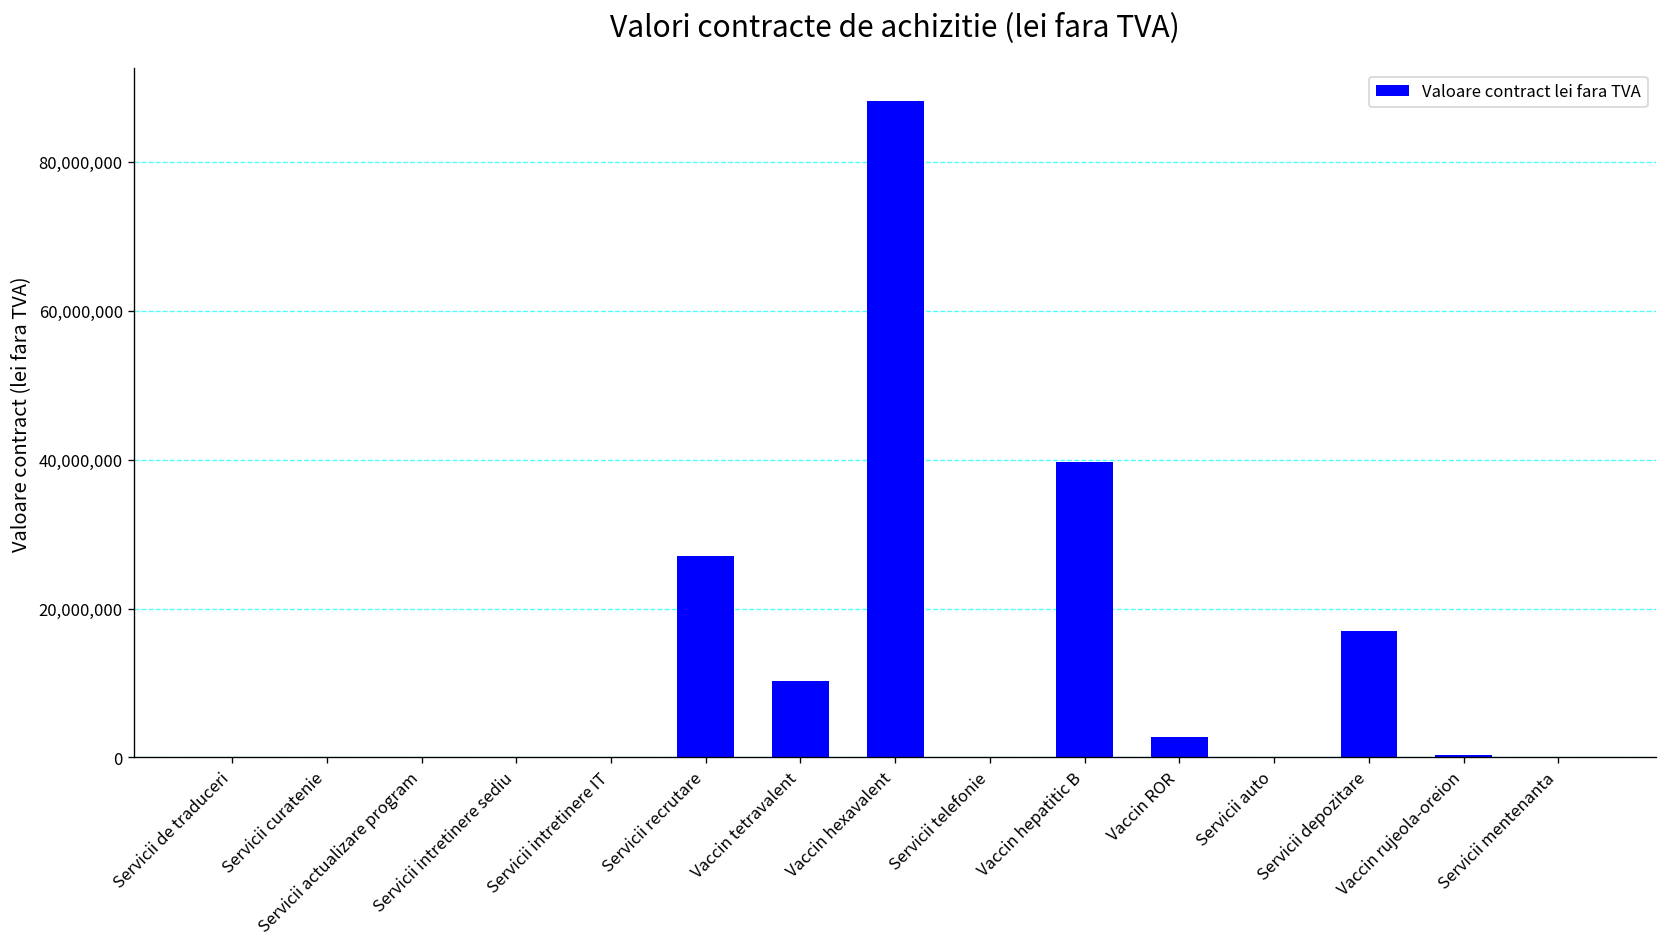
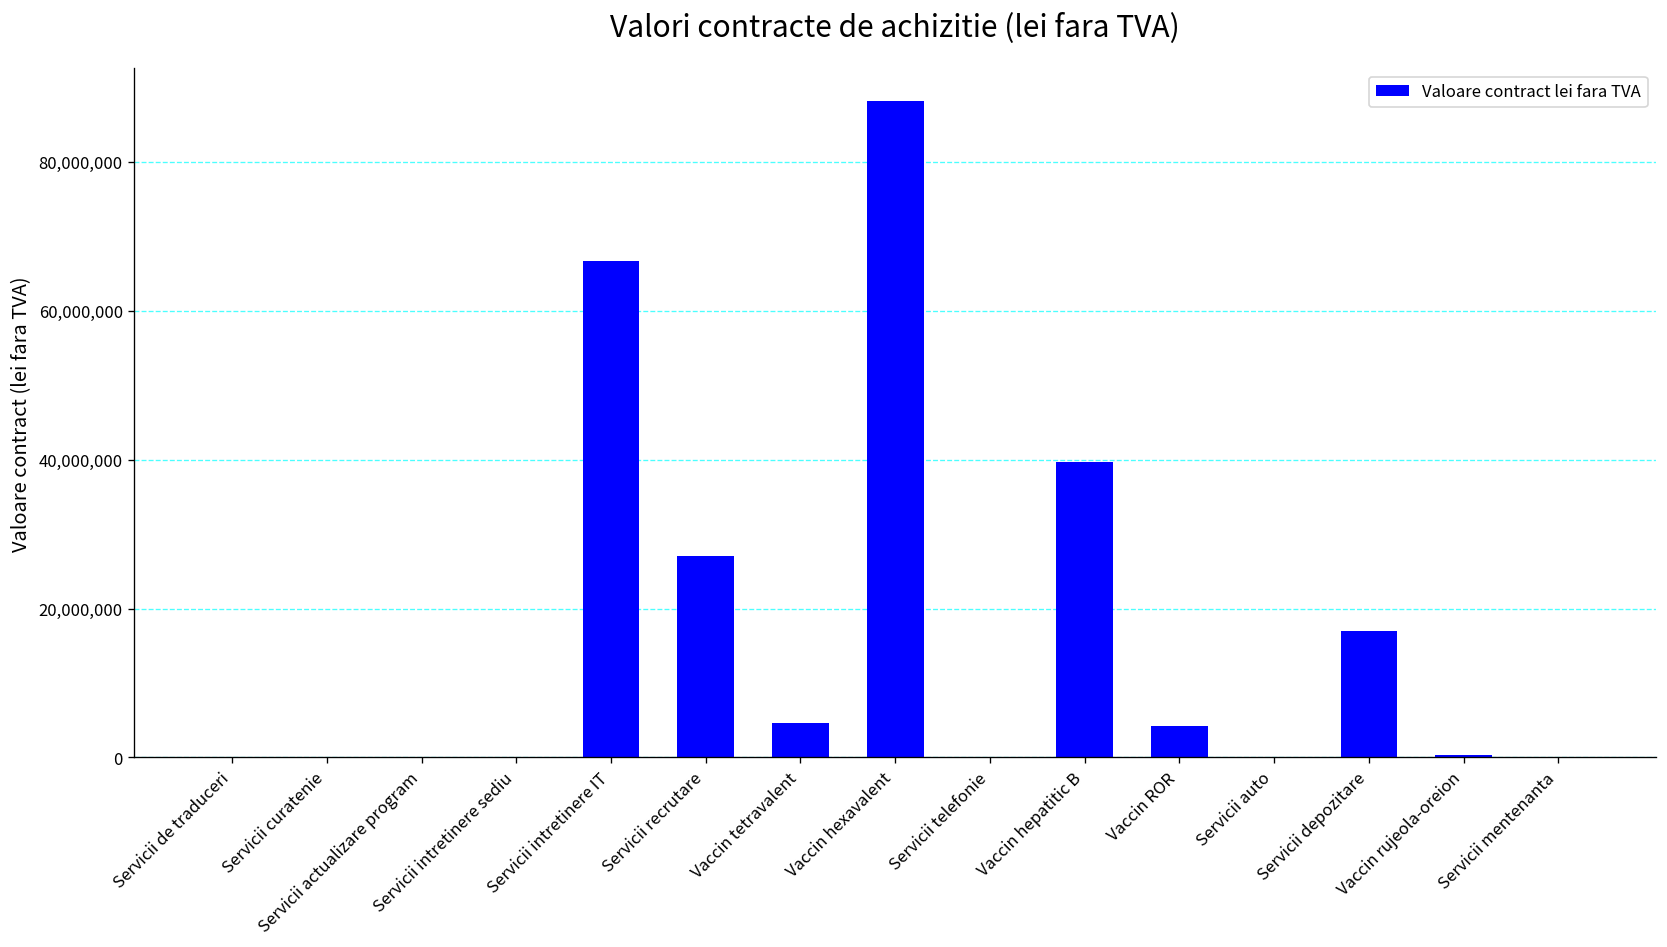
  {
-   "Servicii intretinere IT": "0",
+   "Servicii intretinere IT": "67,000,000",
    "Servicii recrutare": "27,000,000",
-   "Vaccin tetravalent": "10,000,000",
+   "Vaccin tetravalent": "5,000,000",
    "Vaccin hexavalent": "88,000,000",
    "Vaccin hepatitic B": "40,000,000",
-   "Vaccin ROR": "3,000,000",
+   "Vaccin ROR": "4,000,000",
    "Servicii depozitare": "17,000,000"
  }
